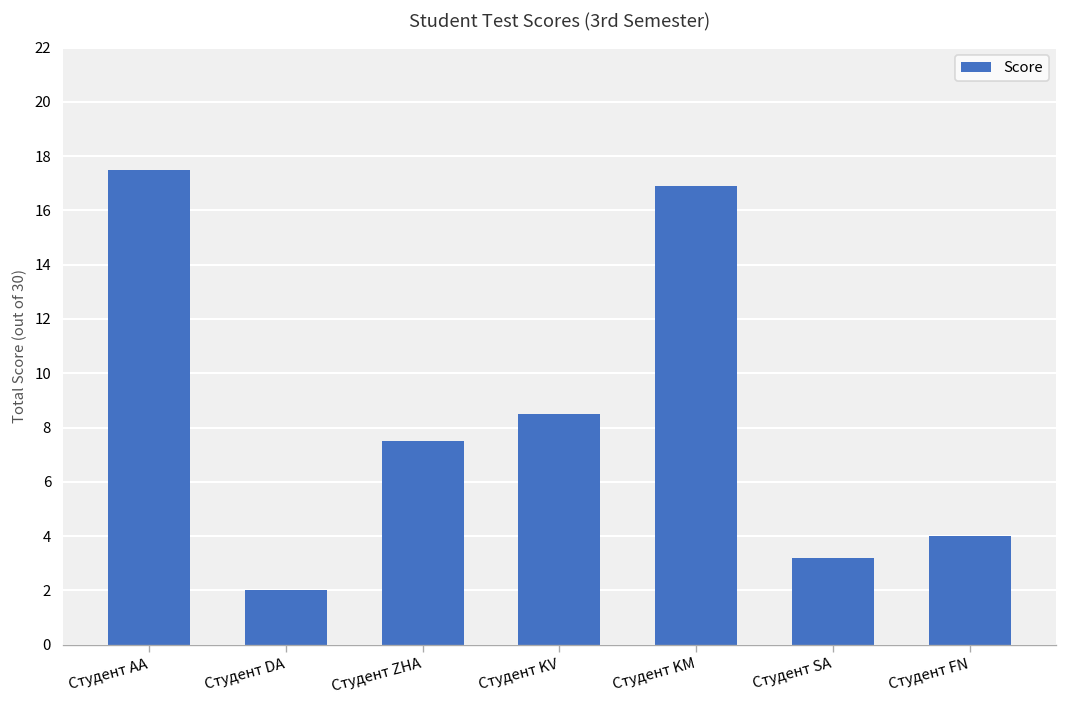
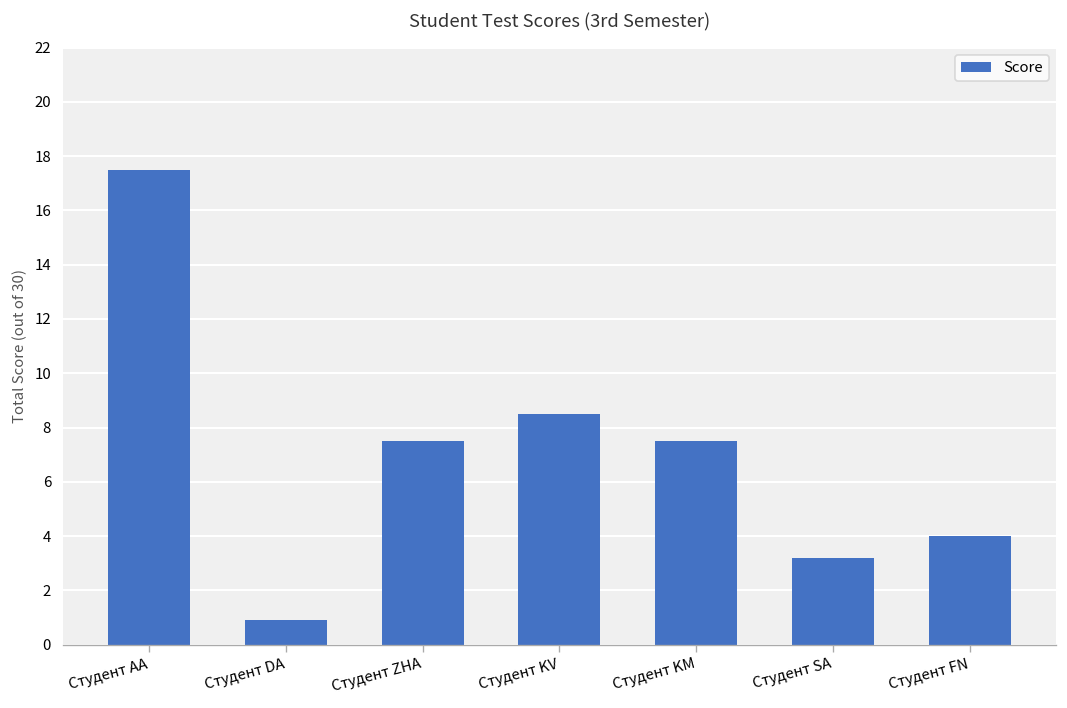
  {
    "Студент AA": 17.5,
-   "Студент DA": 2.0,
+   "Студент DA": 0.9,
    "Студент ZHA": 7.5,
    "Студент KV": 8.5,
-   "Студент KM": 16.9,
+   "Студент KM": 7.5,
    "Студент SA": 3.2,
    "Студент FN": 4.0
  }
